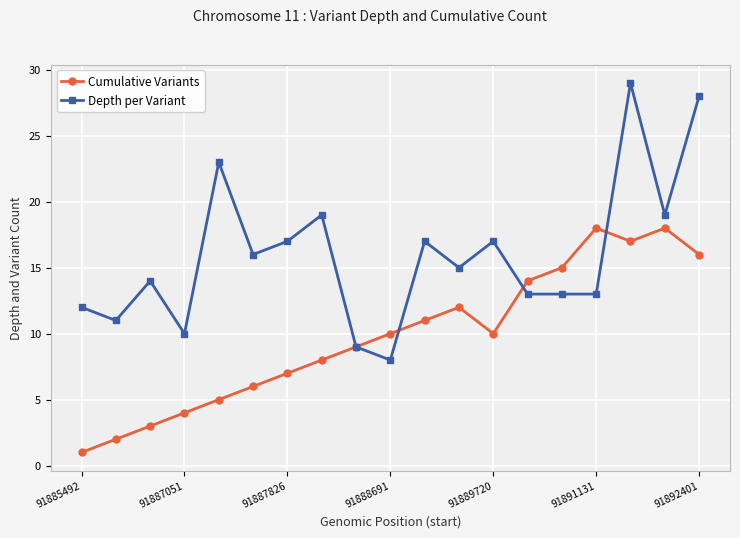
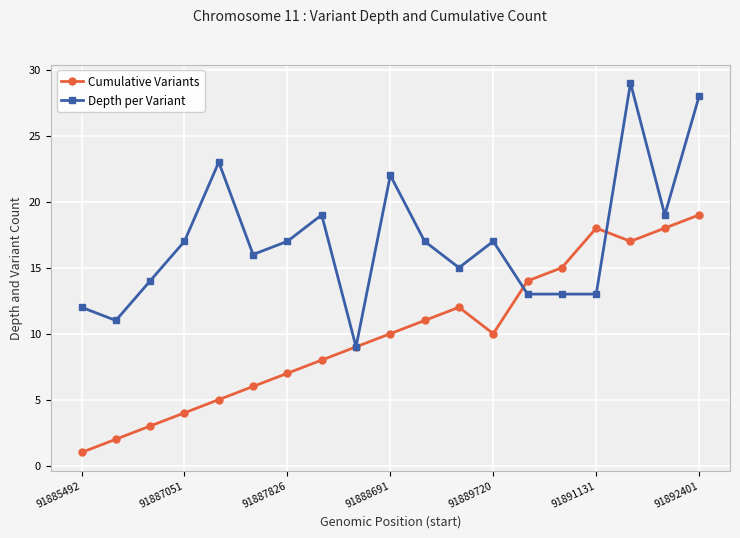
  {
    "Cumulative Variants": {
      "91885492": 1,
      "91887051": 4,
      "91887826": 7,
      "91888691": 10,
      "91889720": 10,
      "91891131": 18,
-     "91892401": 16
+     "91892401": 19
    },
    "Depth per Variant": {
      "91885492": 12,
-     "91887051": 10,
+     "91887051": 17,
      "91887826": 17,
-     "91888691": 8,
+     "91888691": 22,
      "91889720": 17,
      "91891131": 13,
      "91892401": 28
    }
  }
